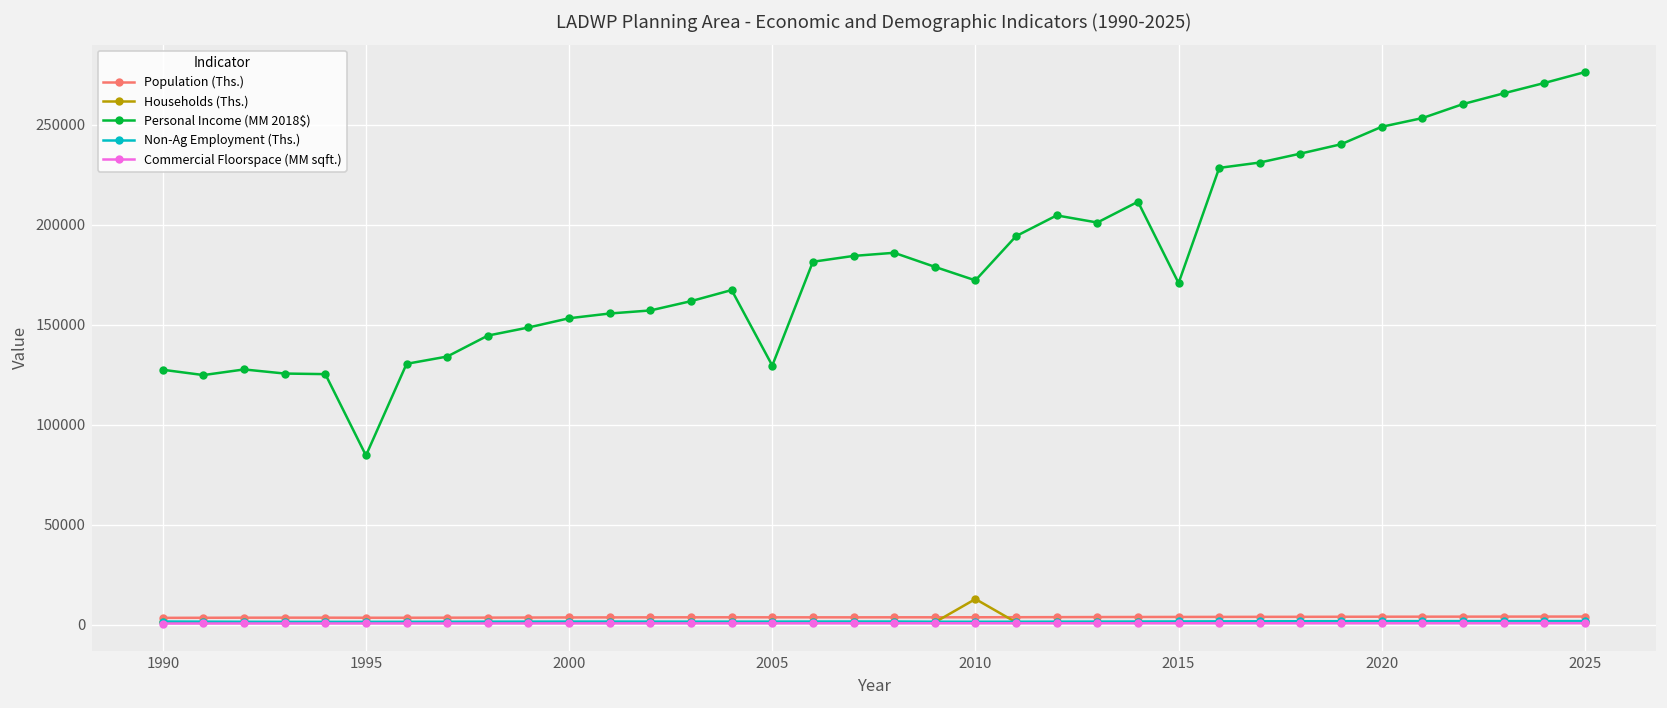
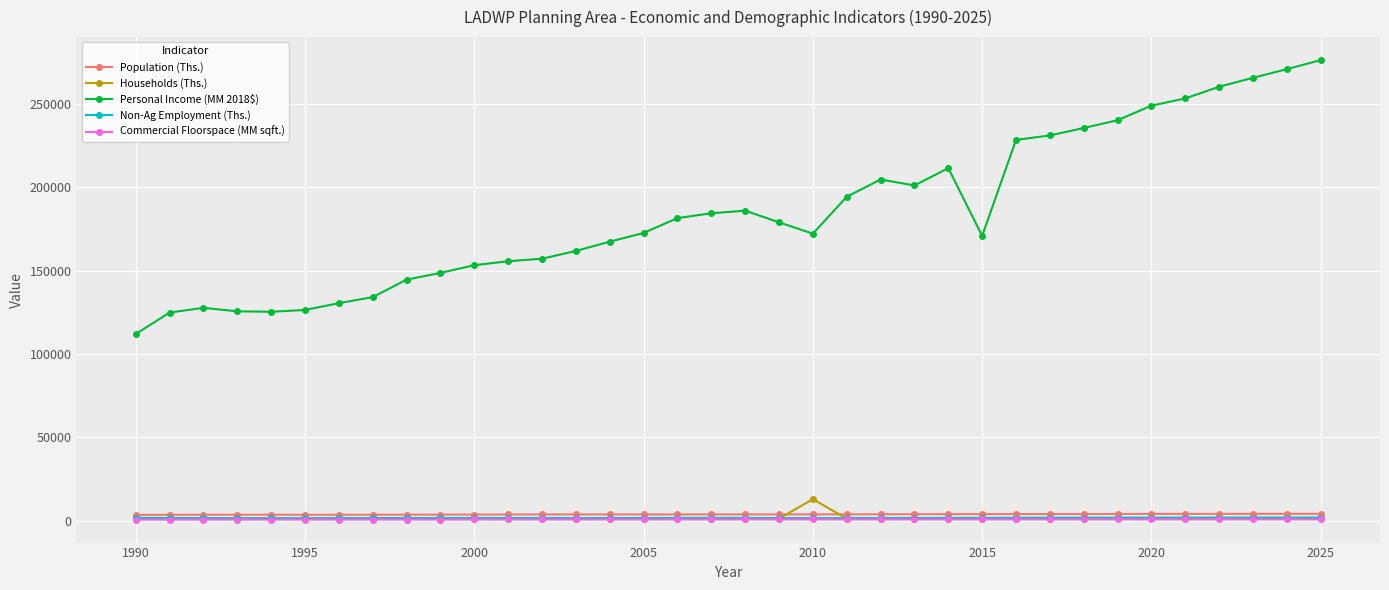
  {
    "Population (Ths.)": {
      "1990": 3000,
      "1995": 4000,
      "2000": 4000,
      "2005": 4000,
      "2010": 4000,
      "2015": 4000,
      "2020": 4000,
      "2025": 4000
    },
    "Households (Ths.)": {
      "2010": 13000
    },
    "Personal Income (MM 2018$)": {
-     "1990": 128000,
-     "1995": 85000,
+     "1990": 112000,
+     "1995": 126000,
      "2000": 153000,
-     "2005": 130000,
+     "2005": 173000,
      "2010": 172000,
      "2015": 171000,
      "2020": 249000,
      "2025": 276000
    }
  }
